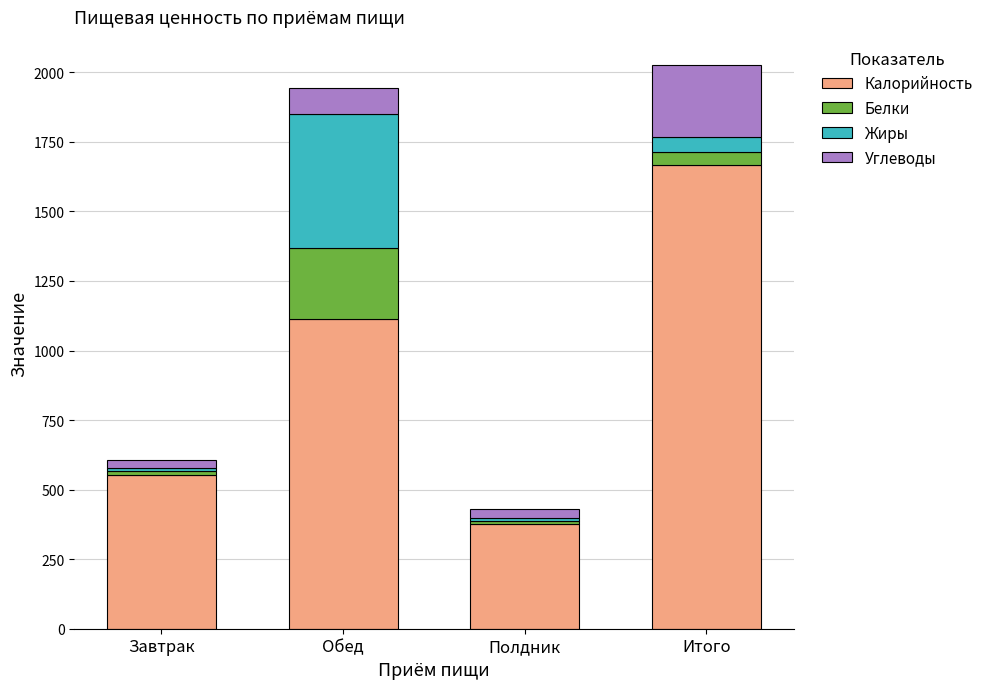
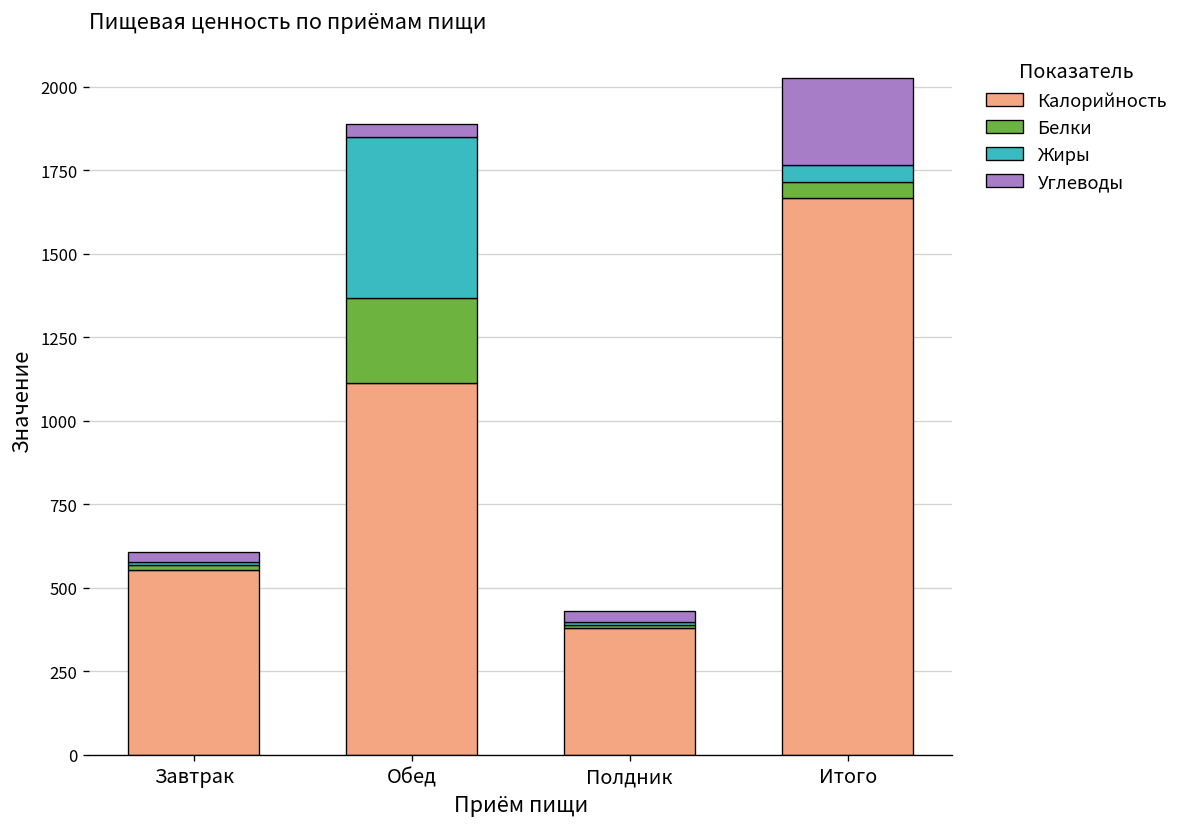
  {
    "Калорийность": {
      "Завтрак": 550,
      "Обед": 1110,
      "Полдник": 380,
      "Итого": 1670
    },
    "Белки": {
      "Завтрак": 10,
      "Обед": 250,
      "Полдник": 10,
      "Итого": 50
    },
    "Жиры": {
      "Завтрак": 10,
      "Обед": 480,
      "Полдник": 10,
      "Итого": 50
    },
    "Углеводы": {
      "Завтрак": 30,
-     "Обед": 90,
+     "Обед": 40,
      "Полдник": 30,
      "Итого": 260
    }
  }
